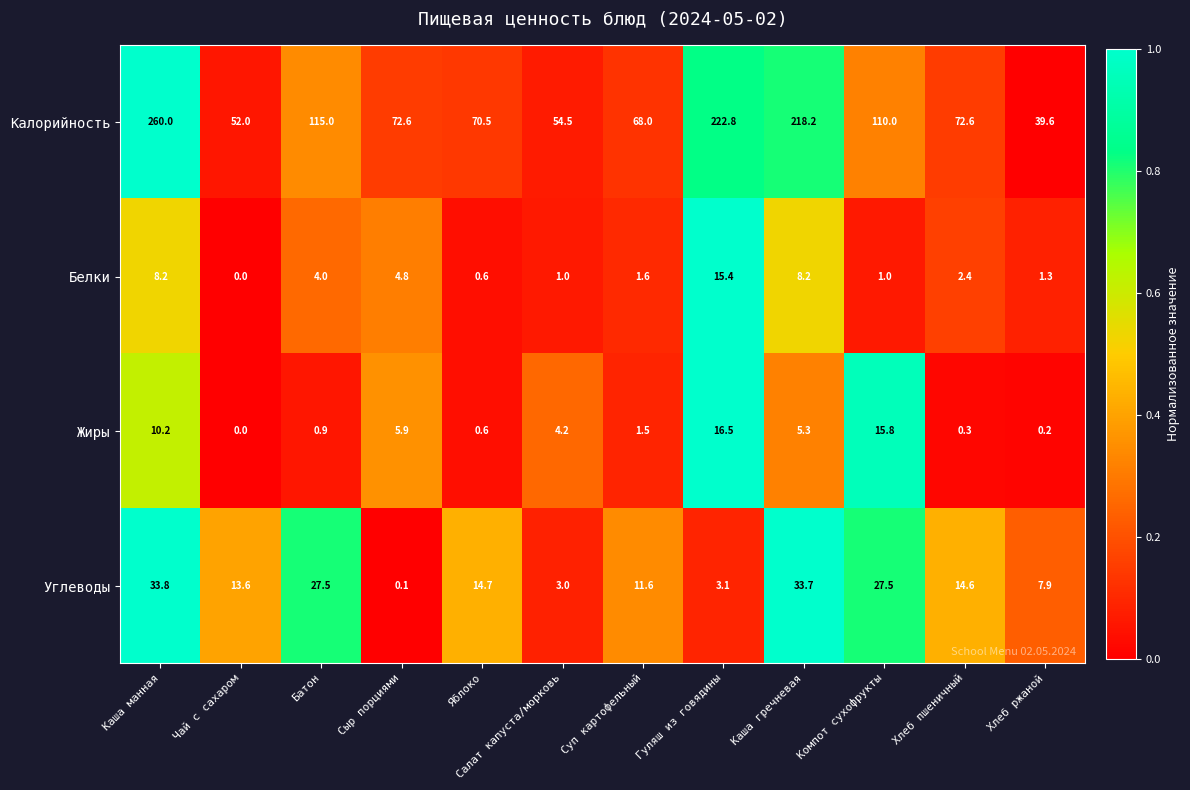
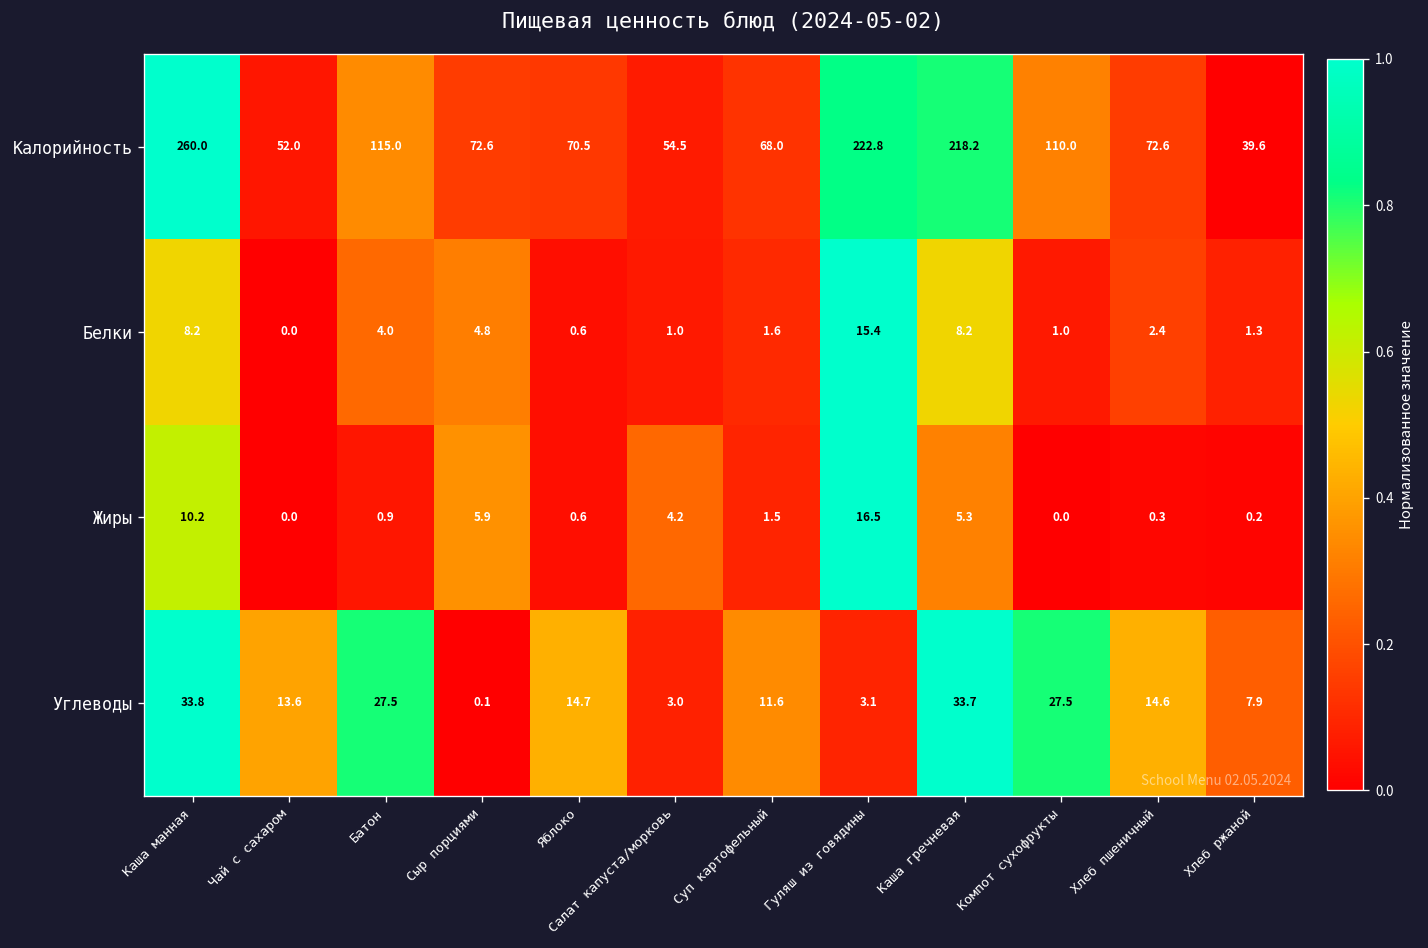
  {
    "Калорийность": {
      "Каша манная": 260.0,
      "Чай с сахаром": 52.0,
      "Батон": 115.0,
      "Сыр порциями": 72.6,
      "Яблоко": 70.5,
      "Салат капуста/морковь": 54.5,
      "Суп картофельный": 68.0,
      "Гуляш из говядины": 222.8,
      "Каша гречневая": 218.2,
      "Компот сухофрукты": 110.0,
      "Хлеб пшеничный": 72.6,
      "Хлеб ржаной": 39.6
    },
    "Белки": {
      "Каша манная": 8.2,
      "Чай с сахаром": 0.0,
      "Батон": 4.0,
      "Сыр порциями": 4.8,
      "Яблоко": 0.6,
      "Салат капуста/морковь": 1.0,
      "Суп картофельный": 1.6,
      "Гуляш из говядины": 15.4,
      "Каша гречневая": 8.2,
      "Компот сухофрукты": 1.0,
      "Хлеб пшеничный": 2.4,
      "Хлеб ржаной": 1.3
    },
    "Жиры": {
      "Каша манная": 10.2,
      "Чай с сахаром": 0.0,
      "Батон": 0.9,
      "Сыр порциями": 5.9,
      "Яблоко": 0.6,
      "Салат капуста/морковь": 4.2,
      "Суп картофельный": 1.5,
      "Гуляш из говядины": 16.5,
      "Каша гречневая": 5.3,
-     "Компот сухофрукты": 15.8,
+     "Компот сухофрукты": 0.0,
      "Хлеб пшеничный": 0.3,
      "Хлеб ржаной": 0.2
    },
    "Углеводы": {
      "Каша манная": 33.8,
      "Чай с сахаром": 13.6,
      "Батон": 27.5,
      "Сыр порциями": 0.1,
      "Яблоко": 14.7,
      "Салат капуста/морковь": 3.0,
      "Суп картофельный": 11.6,
      "Гуляш из говядины": 3.1,
      "Каша гречневая": 33.7,
      "Компот сухофрукты": 27.5,
      "Хлеб пшеничный": 14.6
    }
  }
